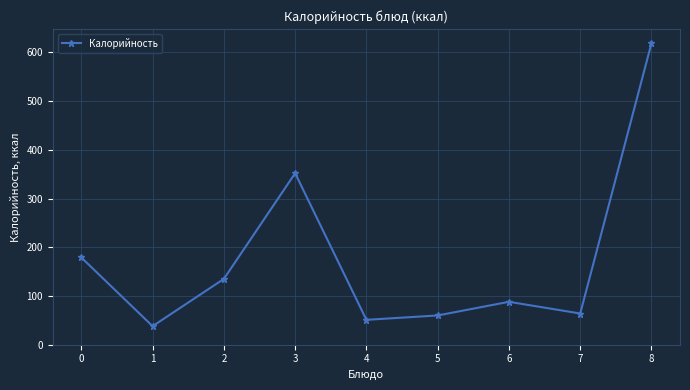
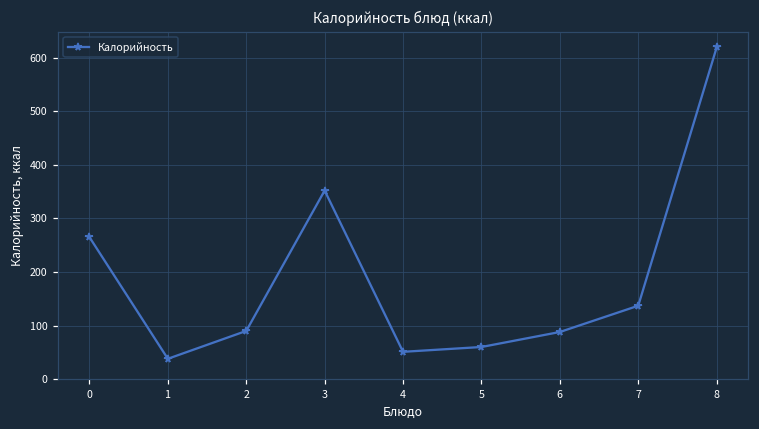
  {
-   "0": 180,
+   "0": 270,
    "1": 40,
-   "2": 140,
+   "2": 90,
    "3": 350,
    "4": 50,
    "5": 60,
    "6": 90,
-   "7": 60,
+   "7": 140,
    "8": 620
  }
